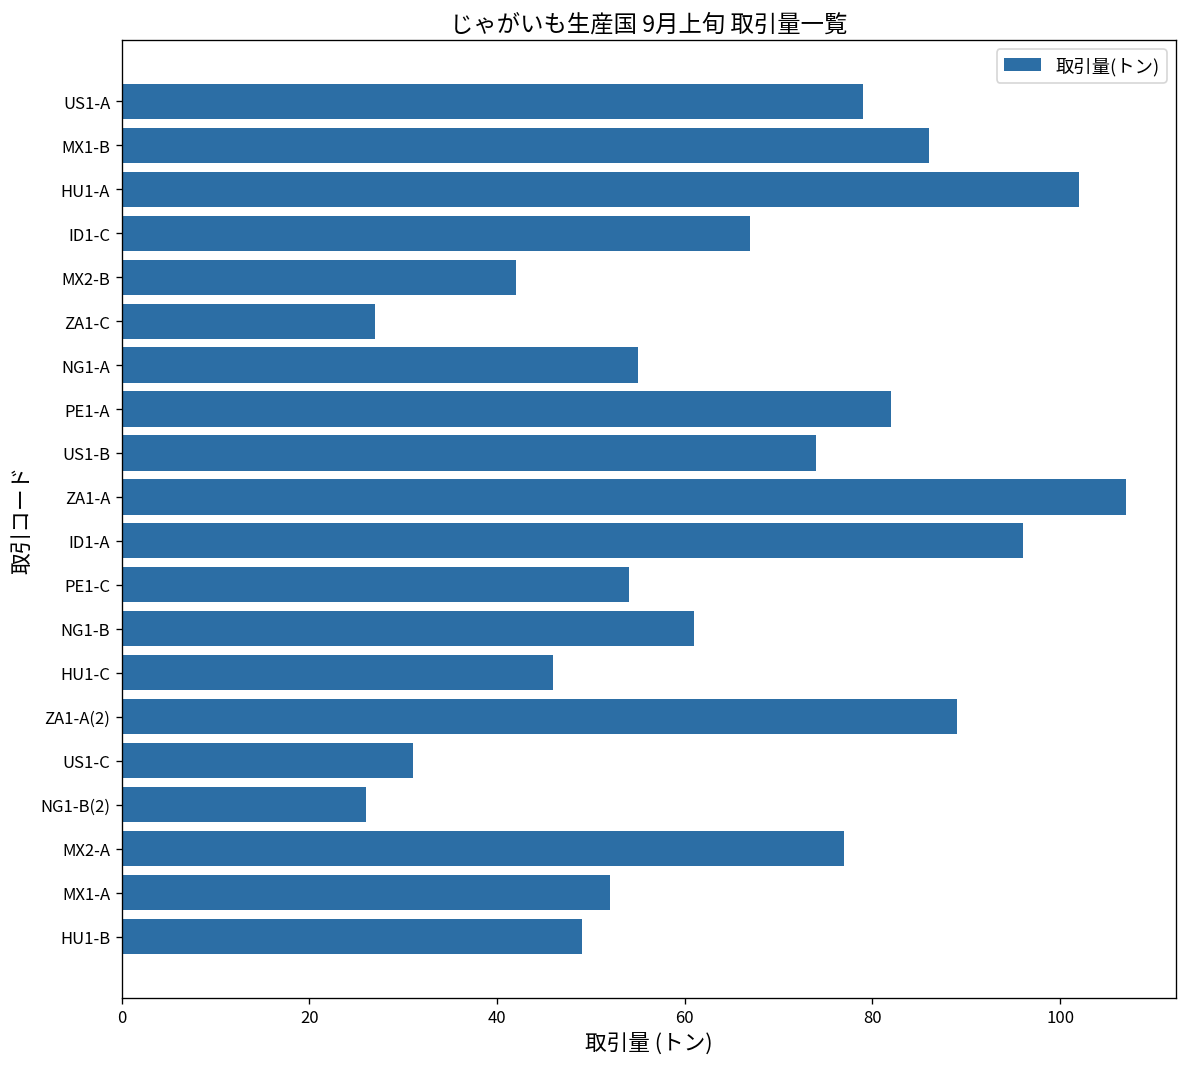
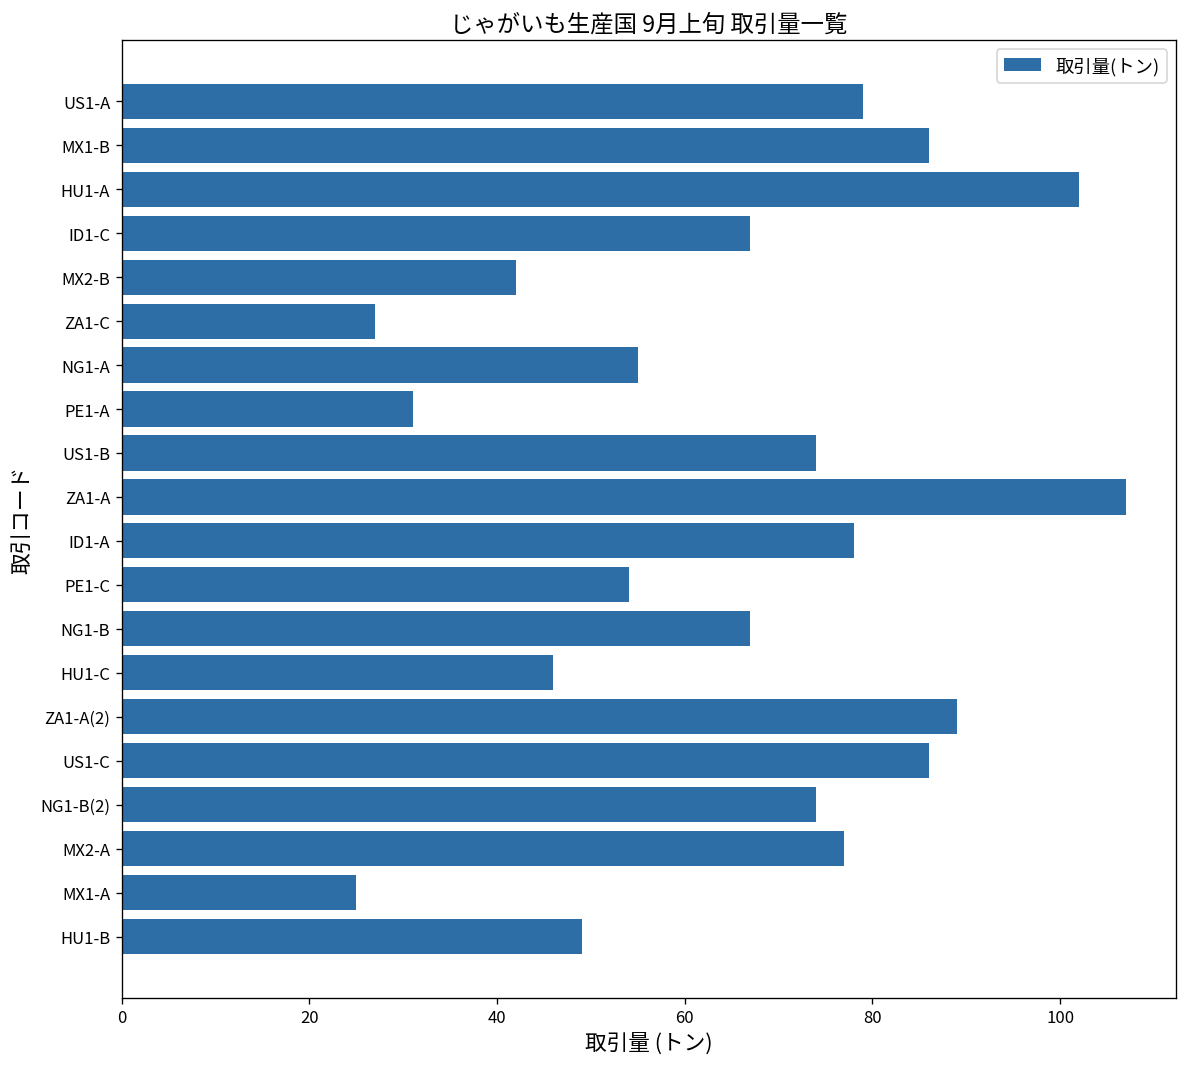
  {
    "US1-A": 79,
    "MX1-B": 86,
    "HU1-A": 102,
    "ID1-C": 67,
    "MX2-B": 42,
    "ZA1-C": 27,
    "NG1-A": 55,
-   "PE1-A": 82,
+   "PE1-A": 31,
    "US1-B": 74,
    "ZA1-A": 107,
-   "ID1-A": 96,
+   "ID1-A": 78,
    "PE1-C": 54,
-   "NG1-B": 61,
+   "NG1-B": 67,
    "HU1-C": 46,
    "ZA1-A(2)": 89,
-   "US1-C": 31,
-   "NG1-B(2)": 26,
+   "US1-C": 86,
+   "NG1-B(2)": 74,
    "MX2-A": 77,
-   "MX1-A": 52,
+   "MX1-A": 25,
    "HU1-B": 49
  }
